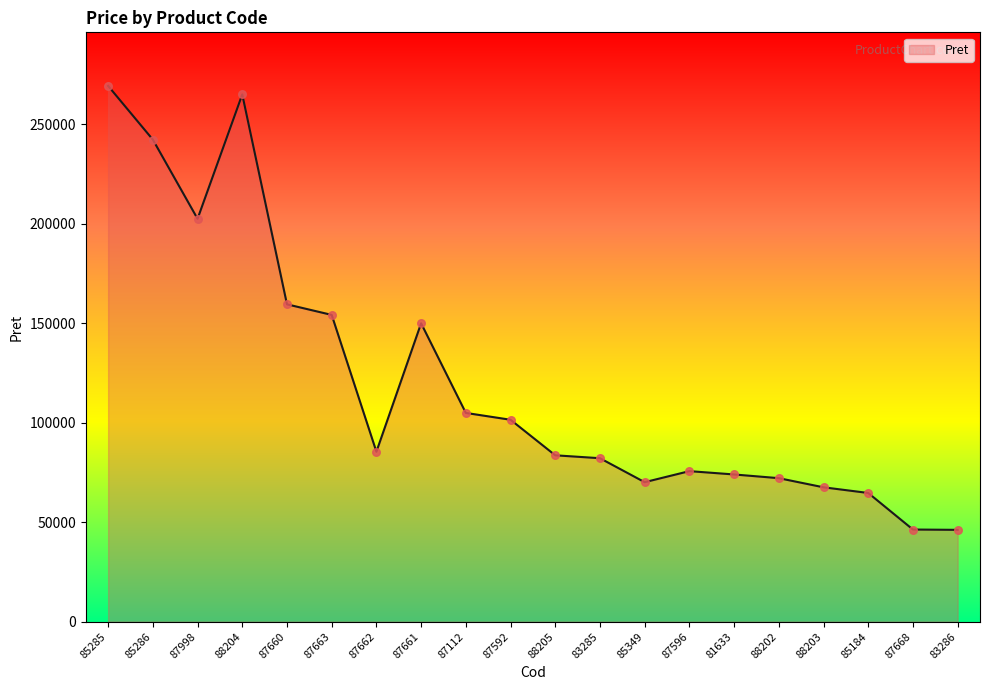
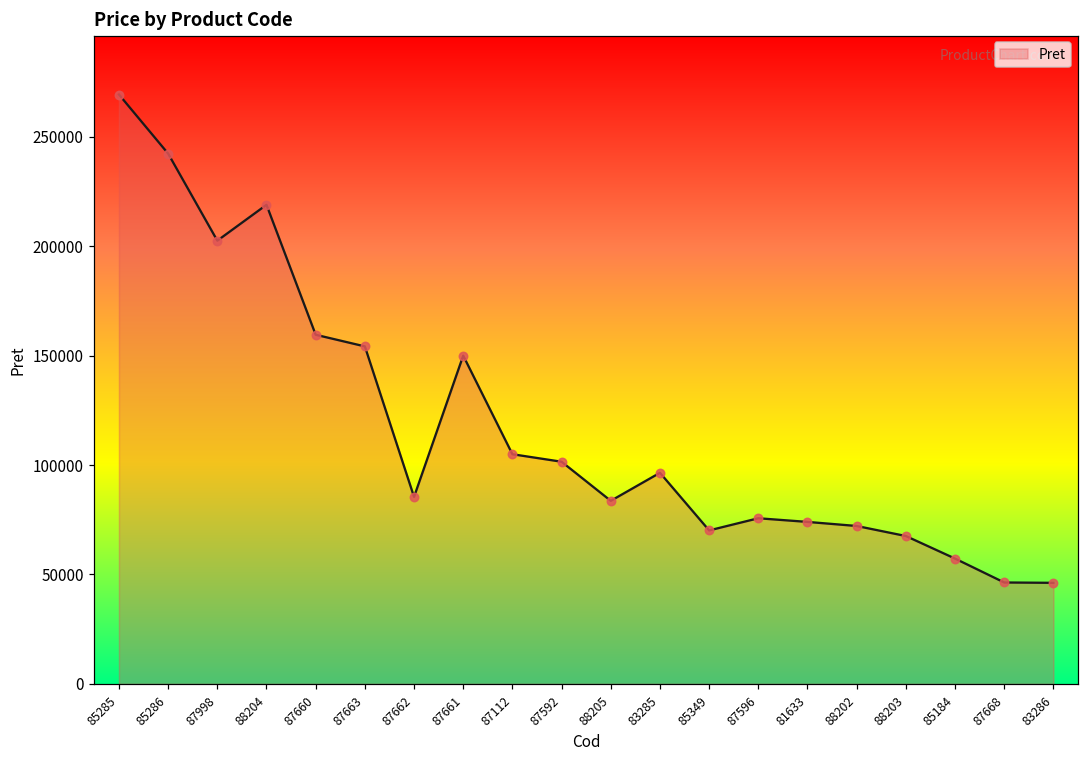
  {
    "85285": 269000,
    "85286": 242000,
    "87998": 203000,
-   "88204": 265000,
+   "88204": 219000,
    "87660": 160000,
    "87663": 154000,
    "87662": 85000,
    "87661": 150000,
    "87112": 105000,
    "87592": 102000,
    "88205": 84000,
-   "83285": 82000,
+   "83285": 96000,
    "85349": 70000,
    "87596": 76000,
    "81633": 74000,
    "88202": 72000,
    "88203": 68000,
-   "85184": 65000,
+   "85184": 57000,
    "87668": 46000,
    "83286": 46000
  }
